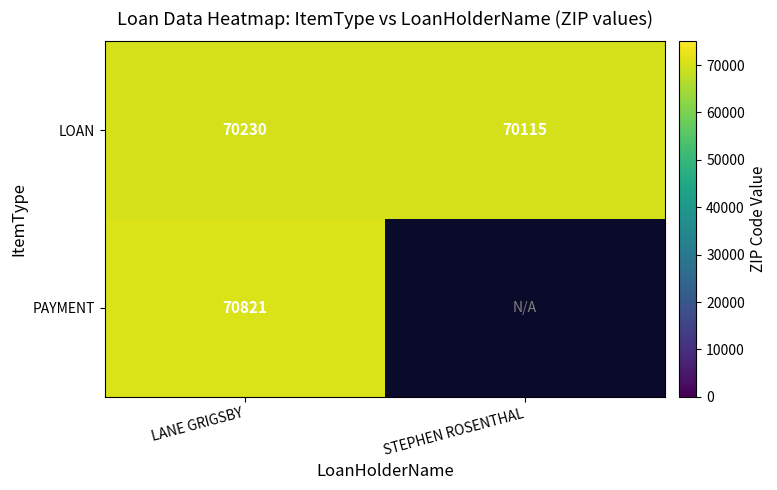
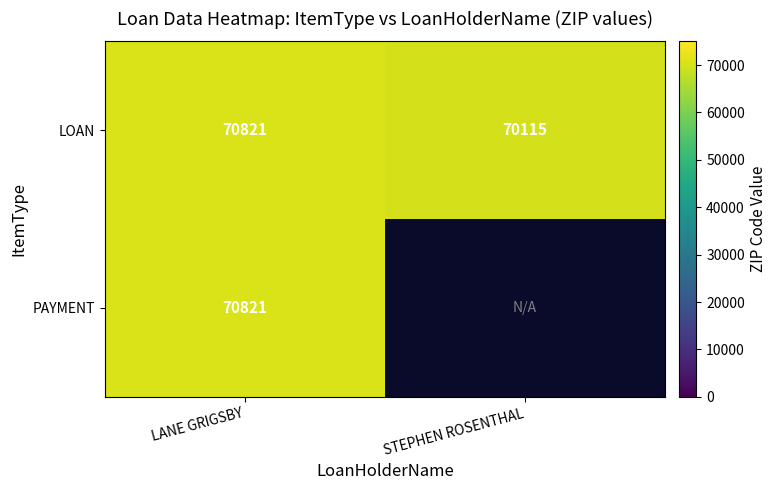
  {
    "LOAN": {
-     "LANE GRIGSBY": 70230,
+     "LANE GRIGSBY": 70821,
      "STEPHEN ROSENTHAL": 70115
    },
    "PAYMENT": {
      "LANE GRIGSBY": 70821
    }
  }
